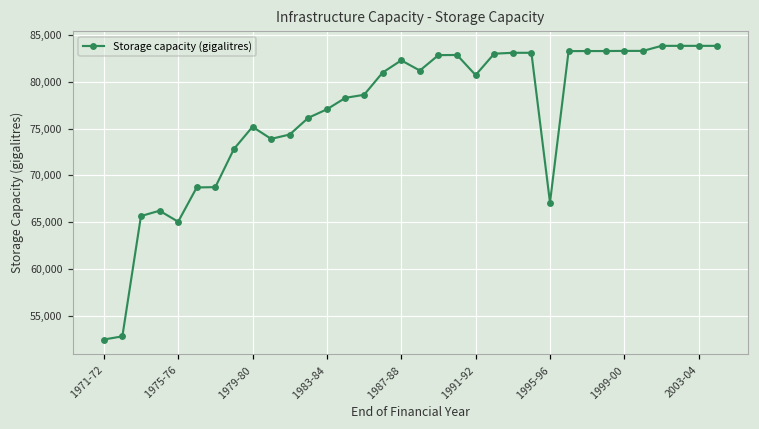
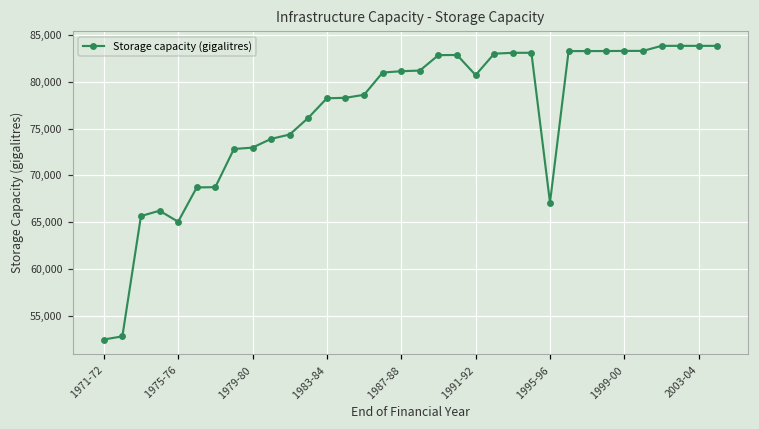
  {
    "1971-72": "52,000",
    "1975-76": "65,000",
-   "1979-80": "75,000",
-   "1983-84": "77,000",
-   "1987-88": "82,000",
+   "1979-80": "73,000",
+   "1983-84": "78,000",
+   "1987-88": "81,000",
    "1991-92": "81,000",
    "1995-96": "67,000",
    "1999-00": "83,000",
    "2003-04": "84,000"
  }
